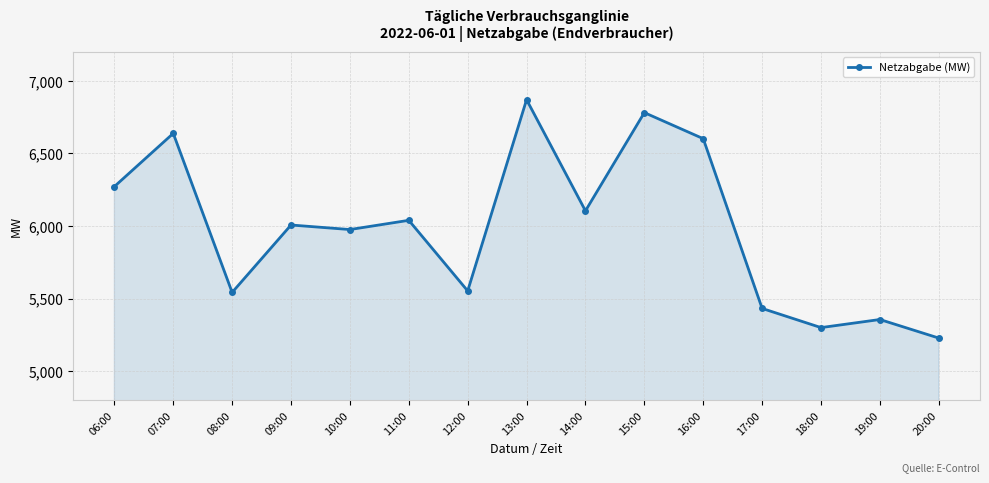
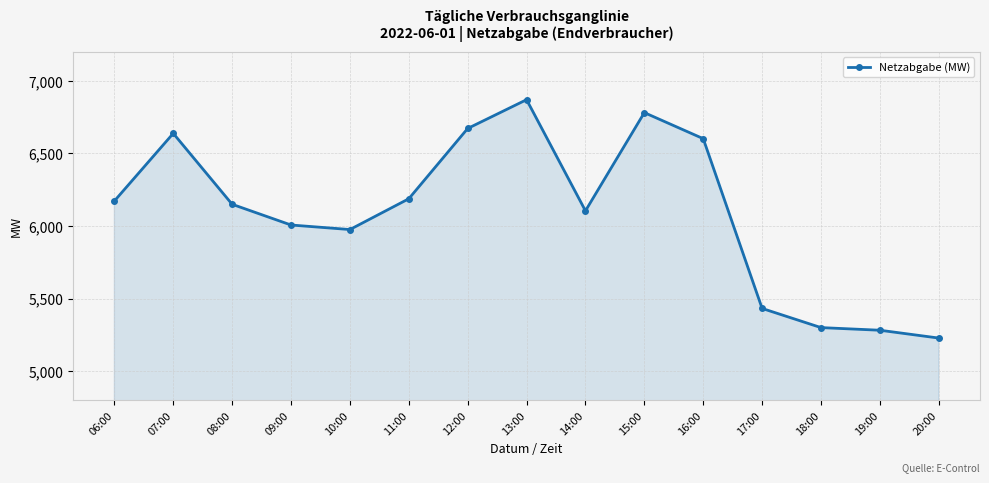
  {
-   "06:00": "6,270",
+   "06:00": "6,170",
    "07:00": "6,640",
-   "08:00": "5,540",
+   "08:00": "6,150",
    "09:00": "6,010",
    "10:00": "5,980",
-   "11:00": "6,040",
-   "12:00": "5,550",
+   "11:00": "6,190",
+   "12:00": "6,670",
    "13:00": "6,870",
    "14:00": "6,110",
    "15:00": "6,780",
    "16:00": "6,600",
    "17:00": "5,430",
    "18:00": "5,300",
-   "19:00": "5,360",
+   "19:00": "5,280",
    "20:00": "5,230"
  }
